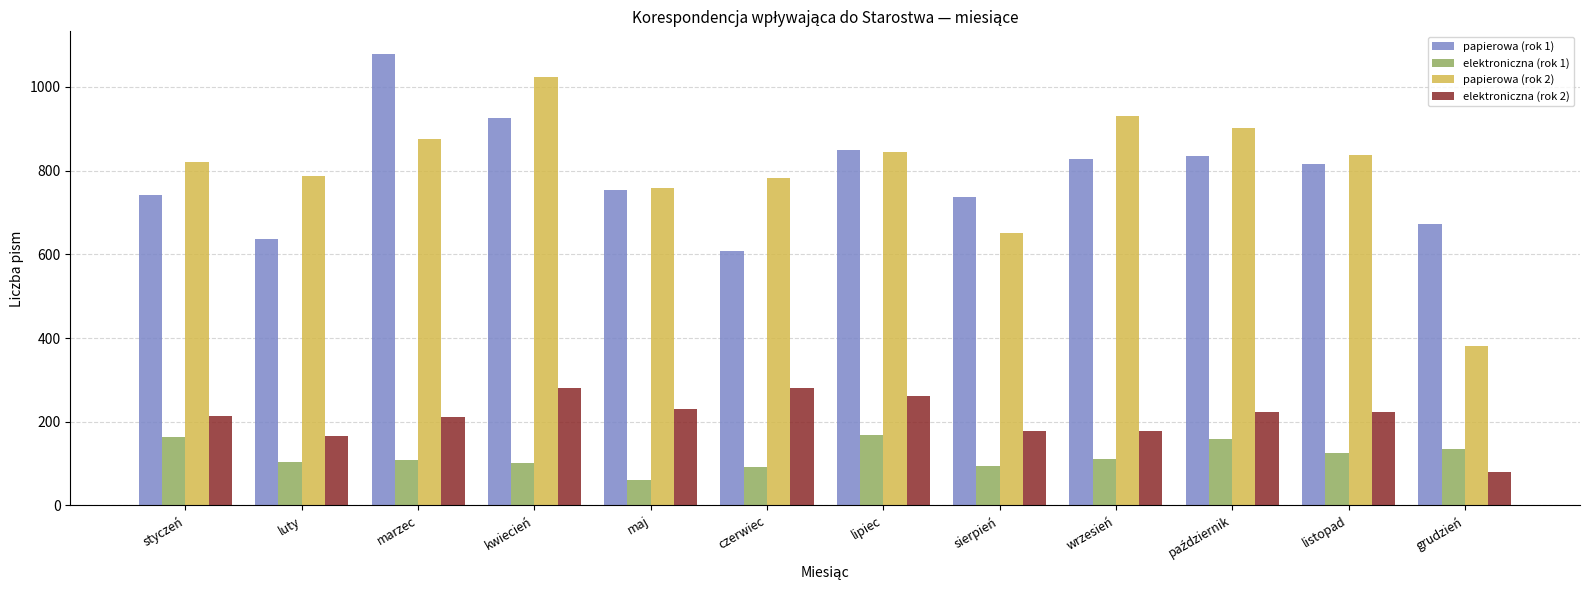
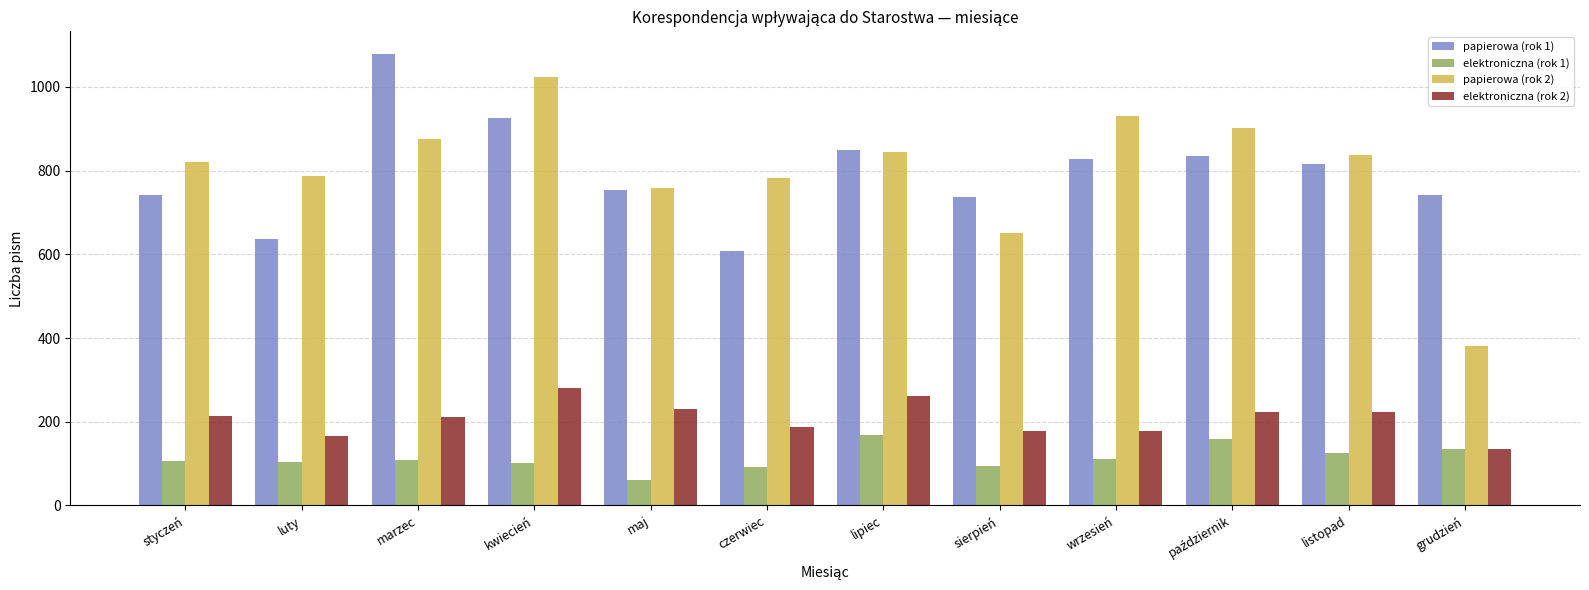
  {
    "papierowa (rok 1)": {
      "styczeń": 740,
      "luty": 640,
      "marzec": 1080,
      "kwiecień": 930,
      "maj": 750,
      "czerwiec": 610,
      "lipiec": 850,
      "sierpień": 740,
      "wrzesień": 830,
      "październik": 830,
      "listopad": 820,
-     "grudzień": 670
+     "grudzień": 740
    },
    "elektroniczna (rok 1)": {
-     "styczeń": 160,
+     "styczeń": 110,
      "luty": 100,
      "marzec": 110,
      "kwiecień": 100,
      "maj": 60,
      "czerwiec": 90,
      "lipiec": 170,
      "sierpień": 90,
      "wrzesień": 110,
      "październik": 160,
      "listopad": 130,
      "grudzień": 140
    },
    "papierowa (rok 2)": {
      "styczeń": 820,
      "luty": 790,
      "marzec": 880,
      "kwiecień": 1020,
      "maj": 760,
      "czerwiec": 780,
      "lipiec": 840,
      "sierpień": 650,
      "wrzesień": 930,
      "październik": 900,
      "listopad": 840,
      "grudzień": 380
    },
    "elektroniczna (rok 2)": {
      "styczeń": 210,
      "luty": 170,
      "marzec": 210,
      "kwiecień": 280,
      "maj": 230,
-     "czerwiec": 280,
+     "czerwiec": 190,
      "lipiec": 260,
      "sierpień": 180,
      "wrzesień": 180,
      "październik": 220,
      "listopad": 220,
-     "grudzień": 80
+     "grudzień": 140
    }
  }
